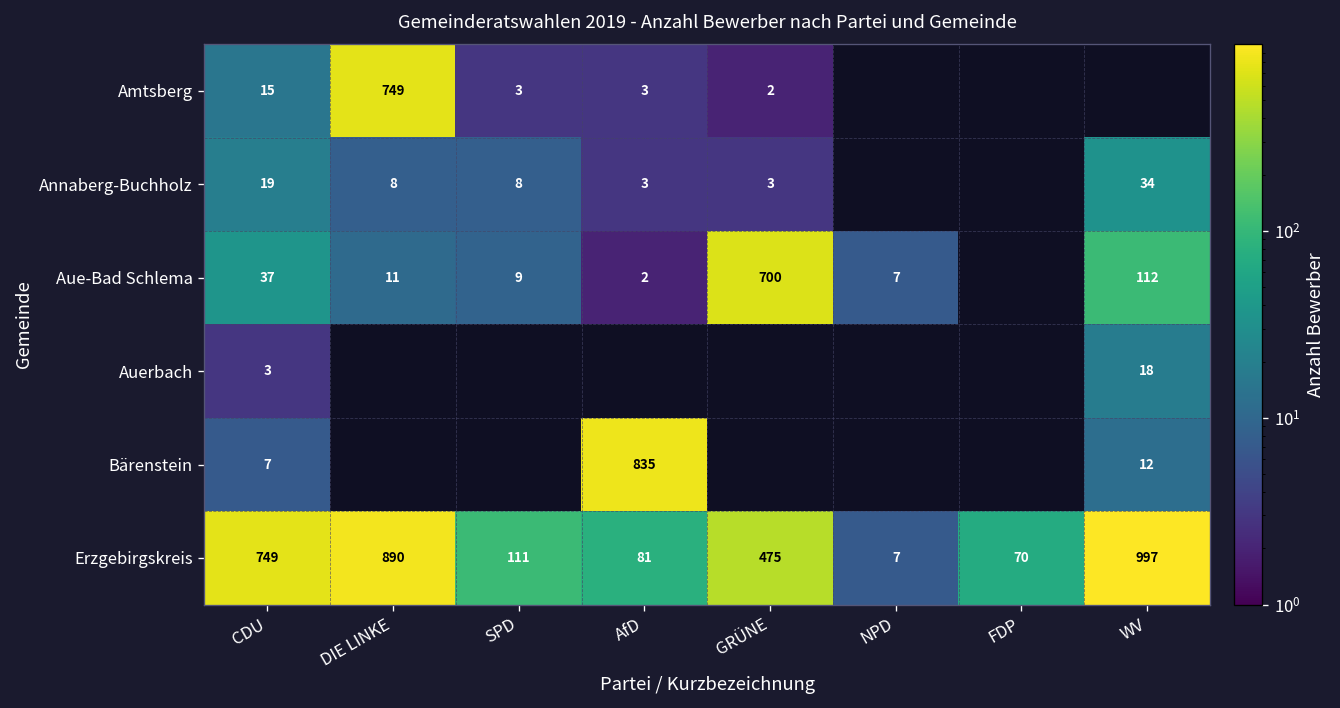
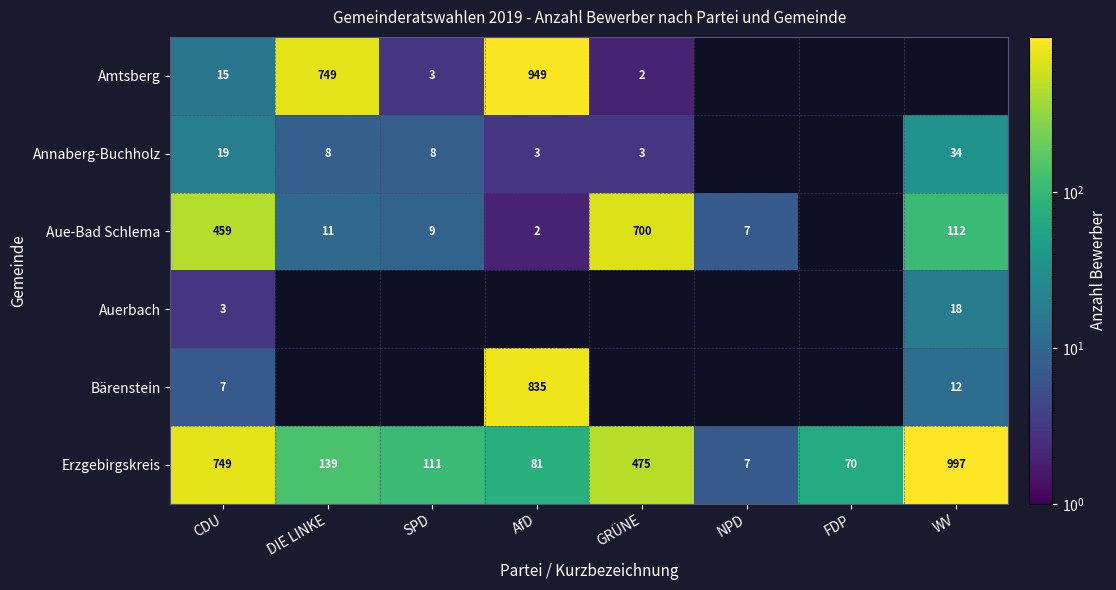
  {
    "Amtsberg": {
      "CDU": 15,
      "DIE LINKE": 749,
      "SPD": 3,
-     "AfD": 3,
+     "AfD": 949,
      "GRÜNE": 2
    },
    "Annaberg-Buchholz": {
      "CDU": 19,
      "DIE LINKE": 8,
      "SPD": 8,
      "AfD": 3,
      "GRÜNE": 3,
      "WV": 34
    },
    "Aue-Bad Schlema": {
-     "CDU": 37,
+     "CDU": 459,
      "DIE LINKE": 11,
      "SPD": 9,
      "AfD": 2,
      "GRÜNE": 700,
      "NPD": 7,
      "WV": 112
    },
    "Auerbach": {
      "CDU": 3,
      "WV": 18
    },
    "Bärenstein": {
      "CDU": 7,
      "AfD": 835,
      "WV": 12
    },
    "Erzgebirgskreis": {
      "CDU": 749,
-     "DIE LINKE": 890,
+     "DIE LINKE": 139,
      "SPD": 111,
      "AfD": 81,
      "GRÜNE": 475,
      "NPD": 7,
      "FDP": 70,
      "WV": 997
    }
  }
